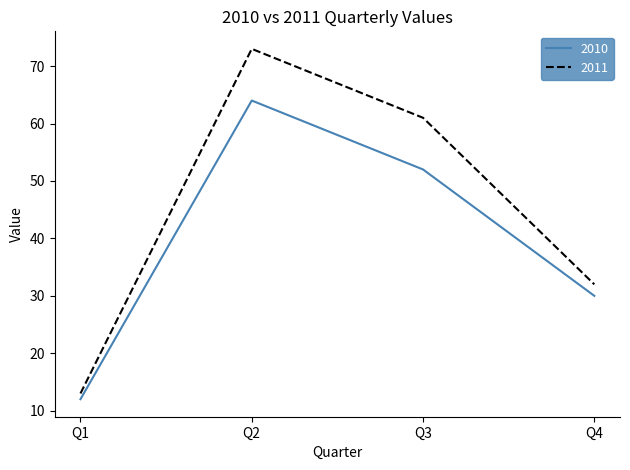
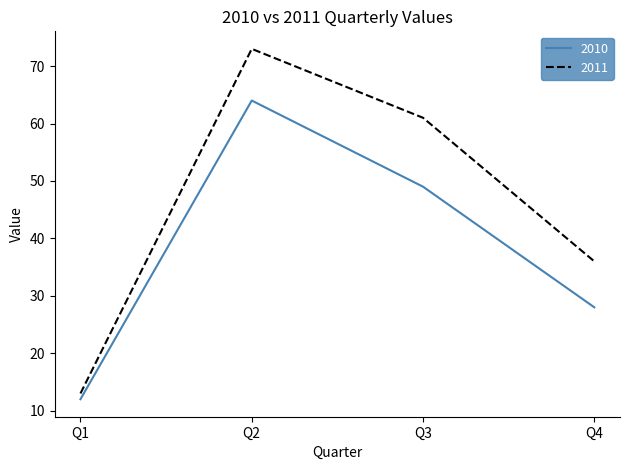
  {
    "2010": {
      "Q1": 12,
      "Q2": 64,
-     "Q3": 52,
-     "Q4": 30
+     "Q3": 49,
+     "Q4": 28
    },
    "2011": {
      "Q1": 13,
      "Q2": 73,
      "Q3": 61,
-     "Q4": 32
+     "Q4": 36
    }
  }
